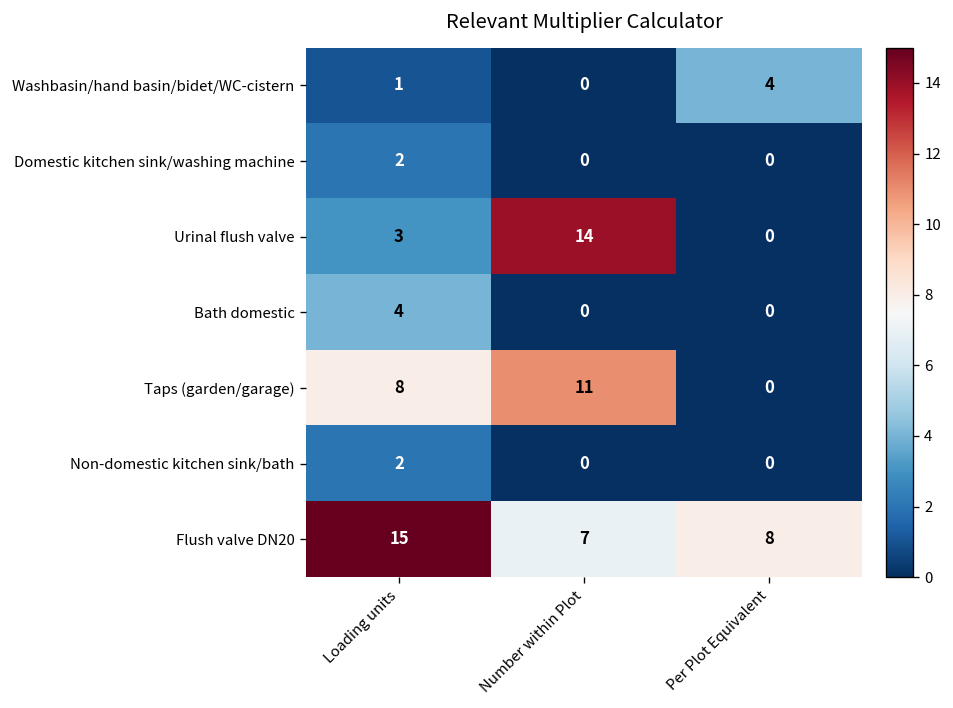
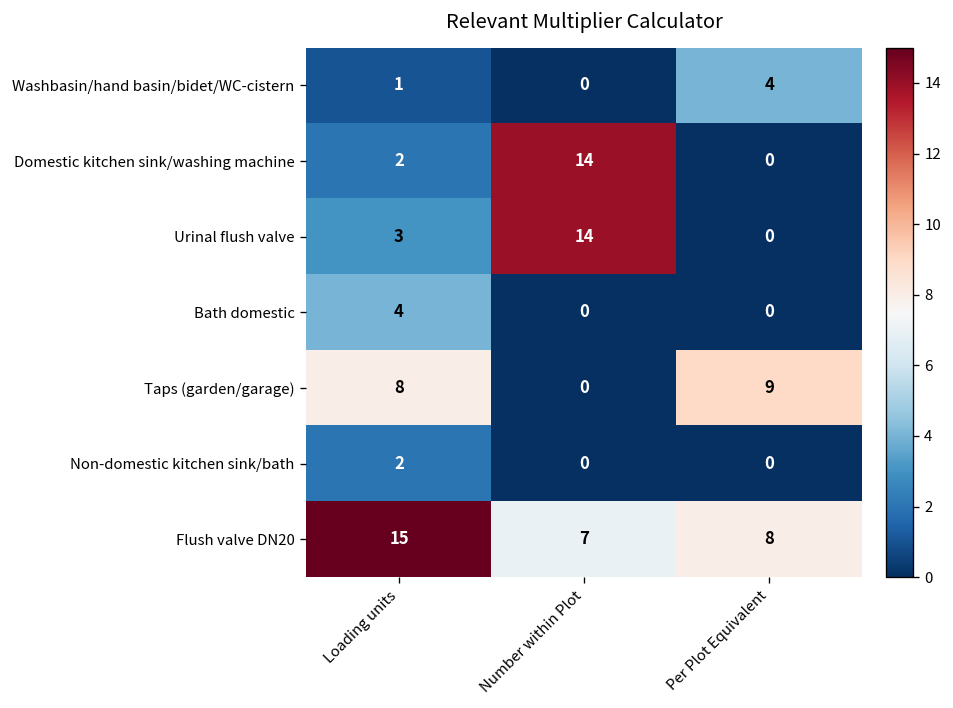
  {
    "Washbasin/hand basin/bidet/WC-cistern": {
      "Loading units": 1,
      "Number within Plot": 0,
      "Per Plot Equivalent": 4
    },
    "Domestic kitchen sink/washing machine": {
      "Loading units": 2,
-     "Number within Plot": 0,
+     "Number within Plot": 14,
      "Per Plot Equivalent": 0
    },
    "Urinal flush valve": {
      "Loading units": 3,
      "Number within Plot": 14,
      "Per Plot Equivalent": 0
    },
    "Bath domestic": {
      "Loading units": 4,
      "Number within Plot": 0,
      "Per Plot Equivalent": 0
    },
    "Taps (garden/garage)": {
      "Loading units": 8,
-     "Number within Plot": 11,
-     "Per Plot Equivalent": 0
+     "Number within Plot": 0,
+     "Per Plot Equivalent": 9
    },
    "Non-domestic kitchen sink/bath": {
      "Loading units": 2,
      "Number within Plot": 0,
      "Per Plot Equivalent": 0
    },
    "Flush valve DN20": {
      "Loading units": 15,
      "Number within Plot": 7,
      "Per Plot Equivalent": 8
    }
  }
